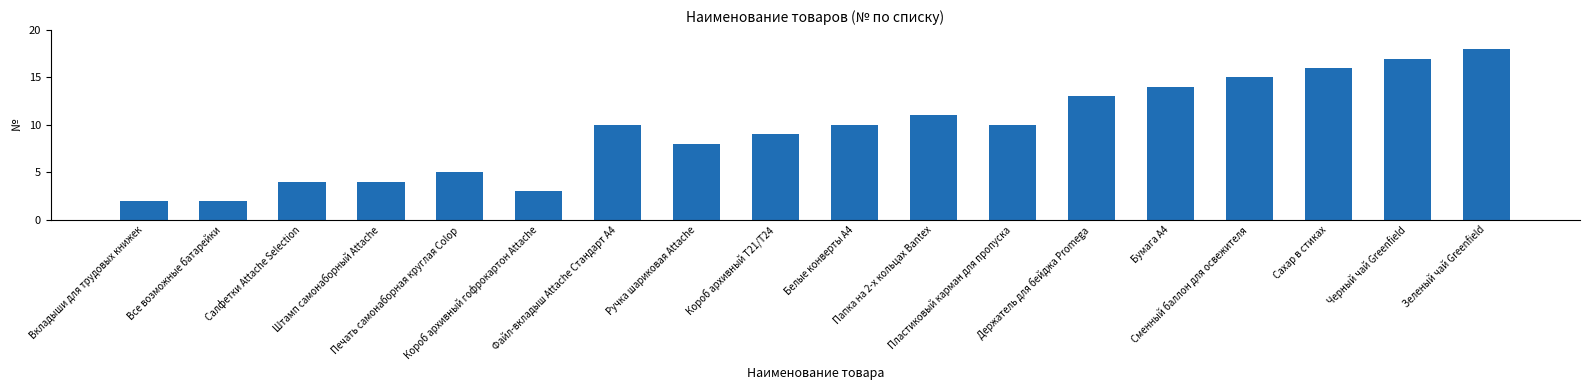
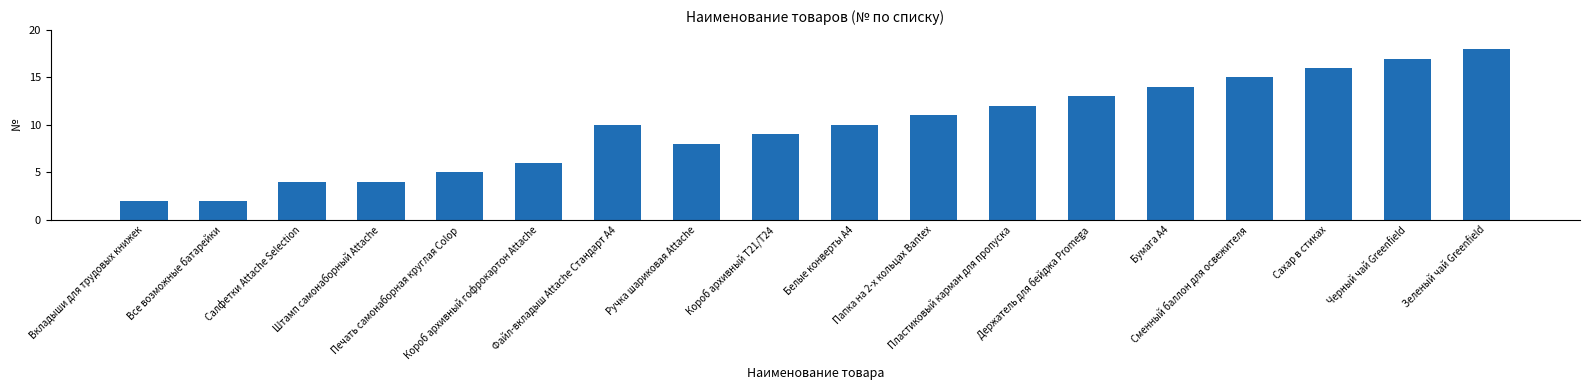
  {
    "Вкладыши для трудовых книжек": 2,
    "Все возможные батарейки": 2,
    "Салфетки Attache Selection": 4,
    "Штамп самонаборный Attache": 4,
    "Печать самонаборная круглая Colop": 5,
-   "Короб архивный гофрокартон Attache": 3,
+   "Короб архивный гофрокартон Attache": 6,
    "Файл-вкладыш Attache Стандарт А4": 10,
    "Ручка шариковая Attache": 8,
    "Короб архивный Т21/Т24": 9,
    "Белые конверты А4": 10,
    "Папка на 2-х кольцах Bantex": 11,
-   "Пластиковый карман для пропуска": 10,
+   "Пластиковый карман для пропуска": 12,
    "Держатель для бейджа Promega": 13,
    "Бумага А4": 14,
    "Сменный баллон для освежителя": 15,
    "Сахар в стиках": 16,
    "Черный чай Greenfield": 17,
    "Зеленый чай Greenfield": 18
  }
